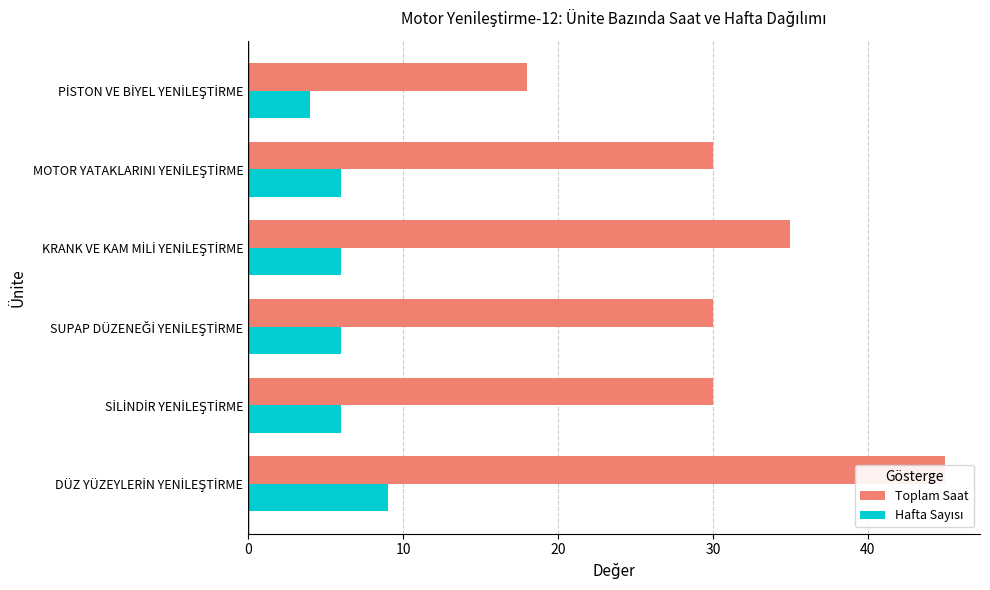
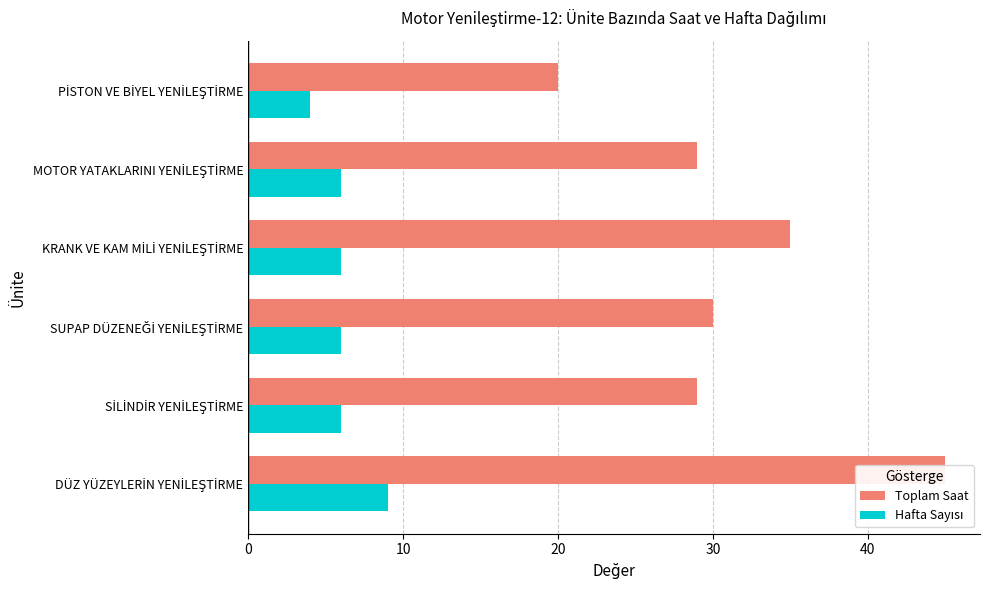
  {
    "Toplam Saat": {
-     "PİSTON VE BİYEL YENİLEŞTİRME": 18,
-     "MOTOR YATAKLARINI YENİLEŞTİRME": 30,
+     "PİSTON VE BİYEL YENİLEŞTİRME": 20,
+     "MOTOR YATAKLARINI YENİLEŞTİRME": 29,
      "KRANK VE KAM MİLİ YENİLEŞTİRME": 35,
      "SUPAP DÜZENEĞİ YENİLEŞTİRME": 30,
-     "SİLİNDİR YENİLEŞTİRME": 30
+     "SİLİNDİR YENİLEŞTİRME": 29
    },
    "Hafta Sayısı": {
      "PİSTON VE BİYEL YENİLEŞTİRME": 4,
      "MOTOR YATAKLARINI YENİLEŞTİRME": 6,
      "KRANK VE KAM MİLİ YENİLEŞTİRME": 6,
      "SUPAP DÜZENEĞİ YENİLEŞTİRME": 6,
      "SİLİNDİR YENİLEŞTİRME": 6,
      "DÜZ YÜZEYLERİN YENİLEŞTİRME": 9
    }
  }
